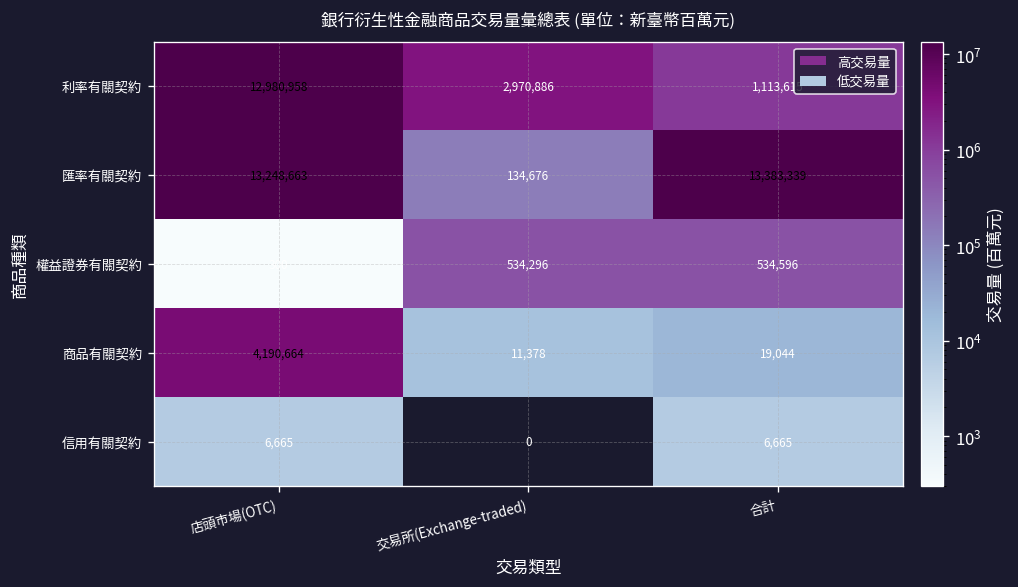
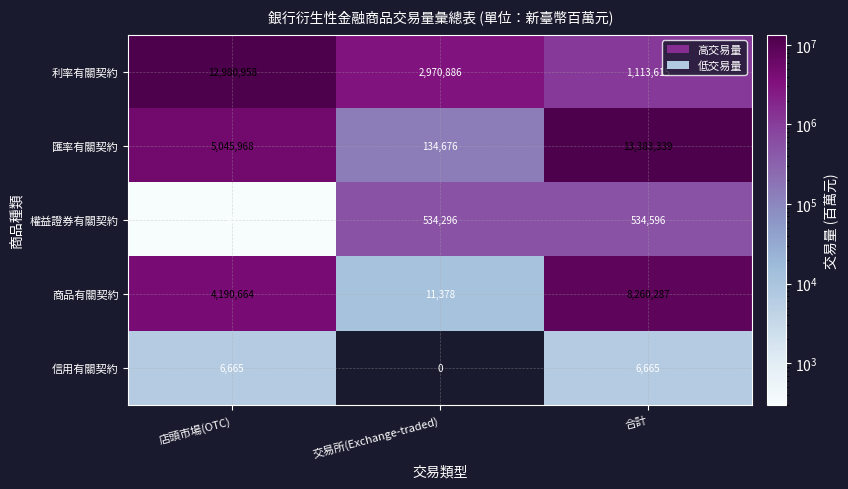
  {
    "利率有關契約": {
      "店頭市場(OTC)": "12,980,958",
      "交易所(Exchange-traded)": "2,970,886"
    },
    "匯率有關契約": {
-     "店頭市場(OTC)": "13,248,663",
+     "店頭市場(OTC)": "5,045,968",
      "交易所(Exchange-traded)": "134,676",
      "合計": "13,383,339"
    },
    "權益證券有關契約": {
      "交易所(Exchange-traded)": "534,296",
      "合計": "534,596"
    },
    "商品有關契約": {
      "店頭市場(OTC)": "4,190,664",
      "交易所(Exchange-traded)": "11,378",
-     "合計": "19,044"
+     "合計": "8,260,287"
    },
    "信用有關契約": {
      "店頭市場(OTC)": "6,665",
      "合計": "6,665"
    }
  }
